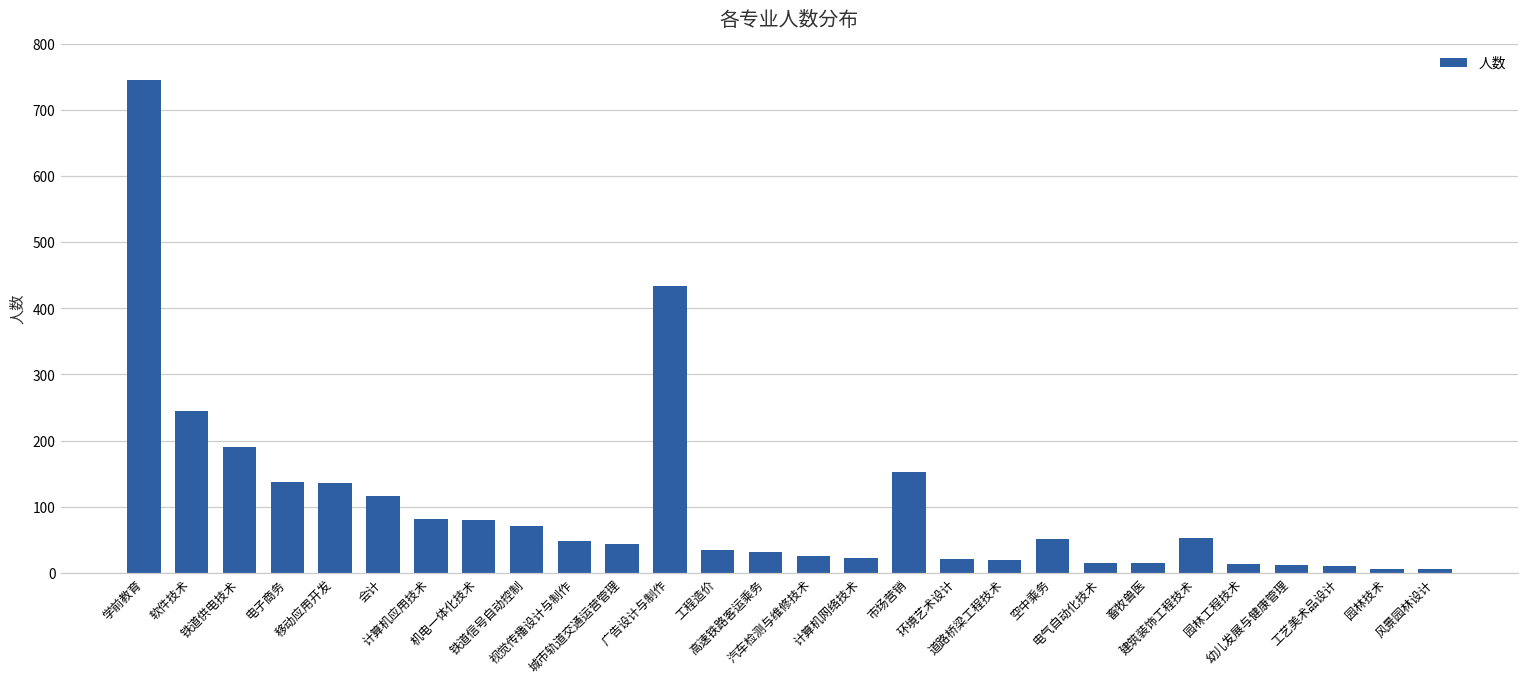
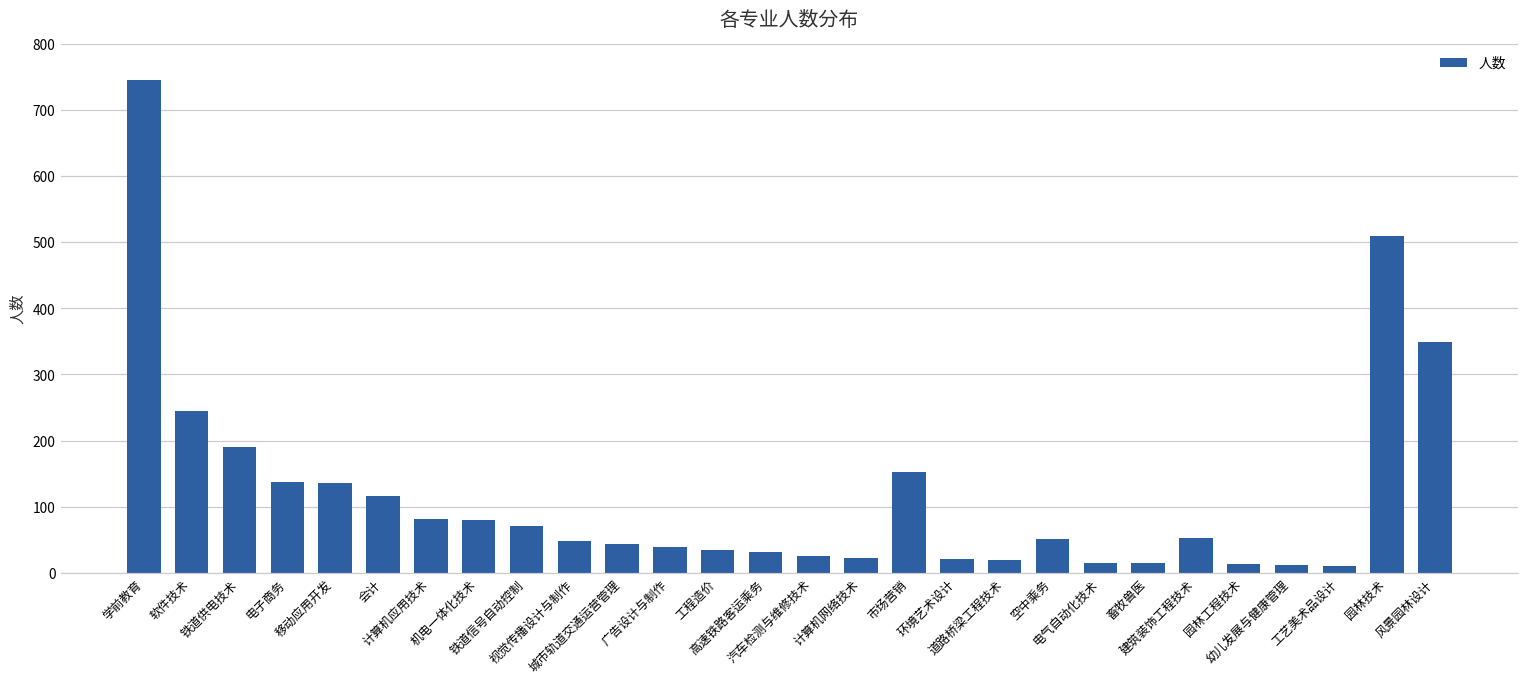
  {
    "学前教育": 750,
    "软件技术": 240,
    "铁道供电技术": 190,
    "电子商务": 140,
    "移动应用开发": 140,
    "会计": 120,
    "计算机应用技术": 80,
    "机电一体化技术": 80,
    "铁道信号自动控制": 70,
    "视觉传播设计与制作": 50,
    "城市轨道交通运营管理": 40,
-   "广告设计与制作": 430,
+   "广告设计与制作": 40,
    "工程造价": 30,
    "高速铁路客运乘务": 30,
    "汽车检测与维修技术": 30,
    "计算机网络技术": 20,
    "市场营销": 150,
    "环境艺术设计": 20,
    "道路桥梁工程技术": 20,
    "空中乘务": 50,
    "电气自动化技术": 20,
    "畜牧兽医": 20,
    "建筑装饰工程技术": 50,
    "园林工程技术": 10,
    "幼儿发展与健康管理": 10,
    "工艺美术品设计": 10,
-   "园林技术": 10,
-   "风景园林设计": 10
+   "园林技术": 510,
+   "风景园林设计": 350
  }
